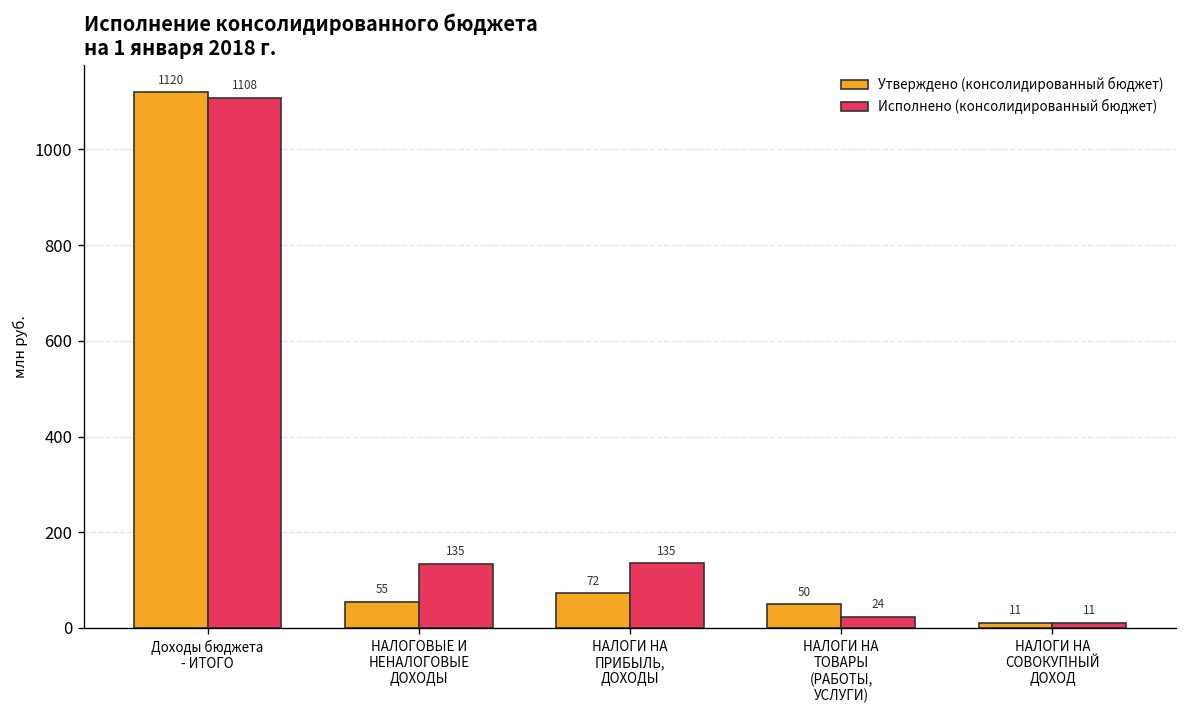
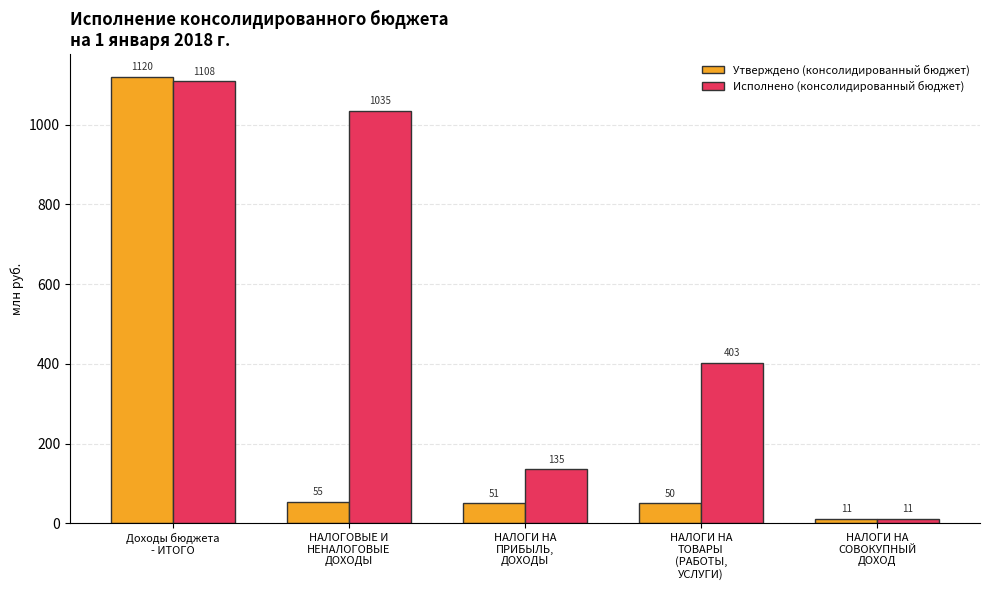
  {
    "Утверждено (консолидированный бюджет)": {
      "Доходы бюджета - ИТОГО": 1120,
      "НАЛОГОВЫЕ И НЕНАЛОГОВЫЕ ДОХОДЫ": 55,
-     "НАЛОГИ НА ПРИБЫЛЬ, ДОХОДЫ": 72,
+     "НАЛОГИ НА ПРИБЫЛЬ, ДОХОДЫ": 51,
      "НАЛОГИ НА ТОВАРЫ (РАБОТЫ, УСЛУГИ)": 50,
      "НАЛОГИ НА СОВОКУПНЫЙ ДОХОД": 11
    },
    "Исполнено (консолидированный бюджет)": {
      "Доходы бюджета - ИТОГО": 1108,
-     "НАЛОГОВЫЕ И НЕНАЛОГОВЫЕ ДОХОДЫ": 135,
+     "НАЛОГОВЫЕ И НЕНАЛОГОВЫЕ ДОХОДЫ": 1035,
      "НАЛОГИ НА ПРИБЫЛЬ, ДОХОДЫ": 135,
-     "НАЛОГИ НА ТОВАРЫ (РАБОТЫ, УСЛУГИ)": 24,
+     "НАЛОГИ НА ТОВАРЫ (РАБОТЫ, УСЛУГИ)": 403,
      "НАЛОГИ НА СОВОКУПНЫЙ ДОХОД": 11
    }
  }
